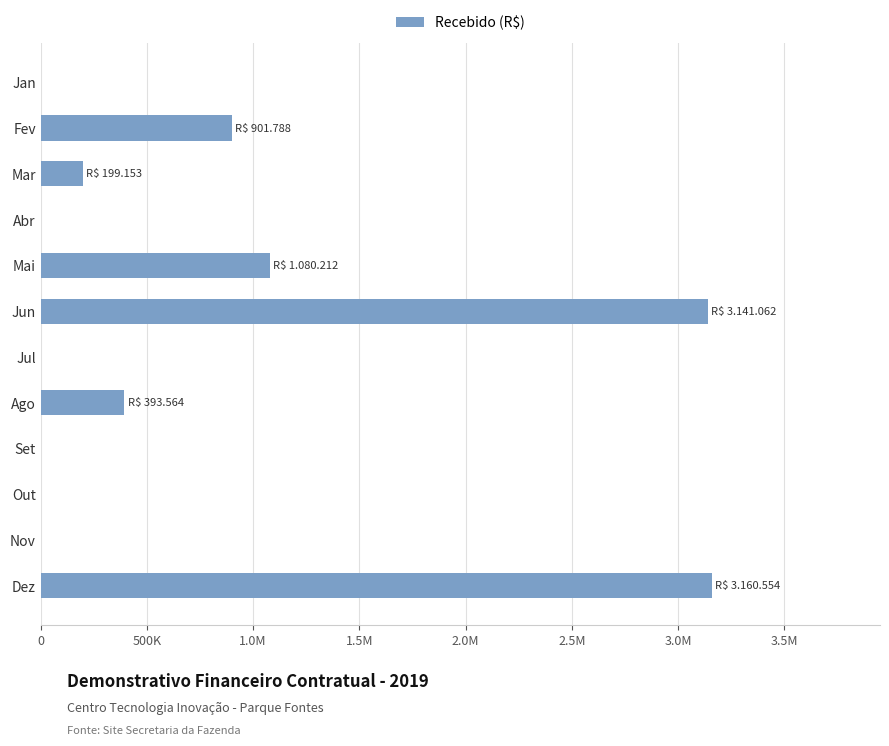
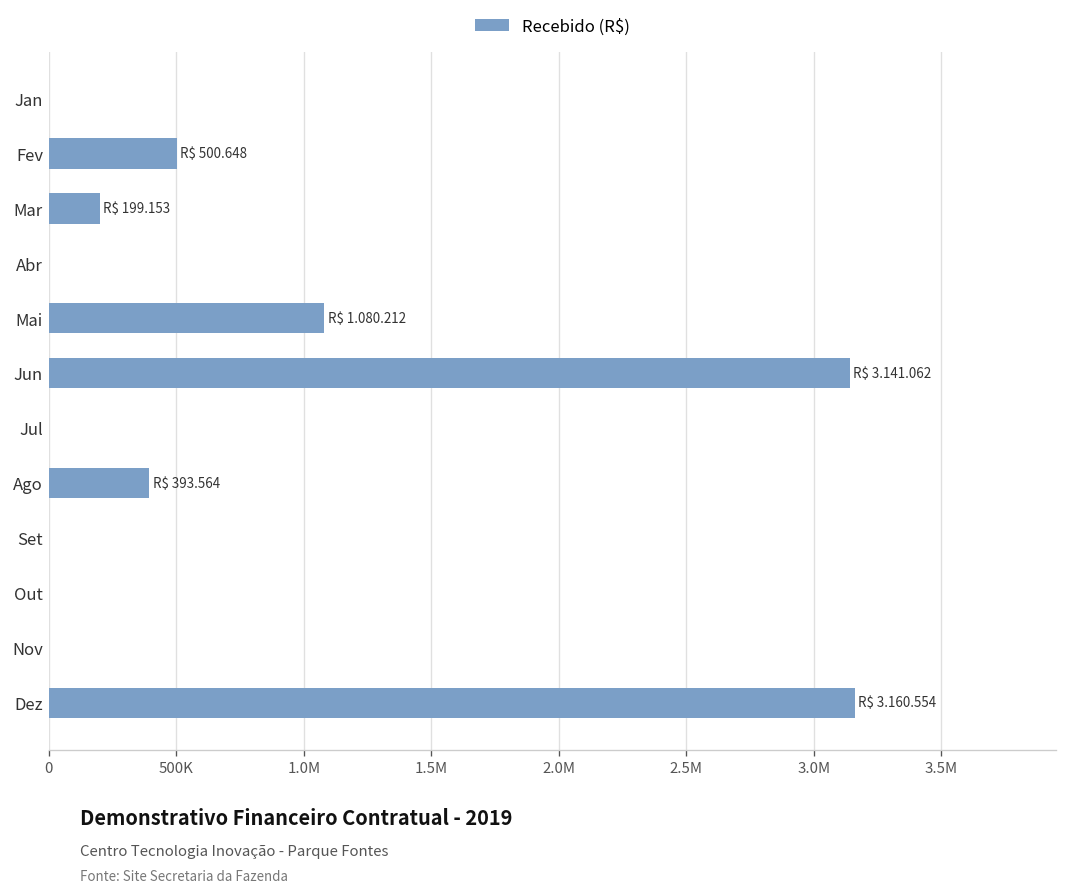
  {
-   "Fev": 901.788
+   "Fev": 500.648
  }
